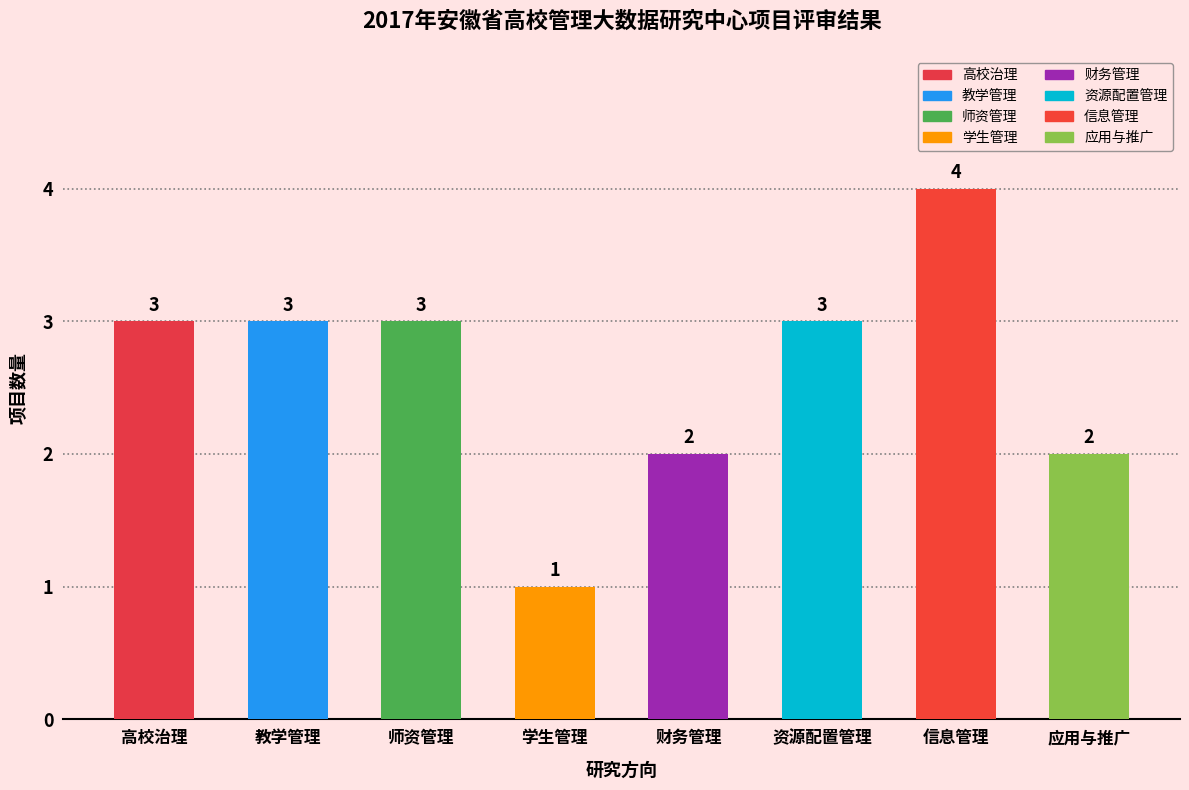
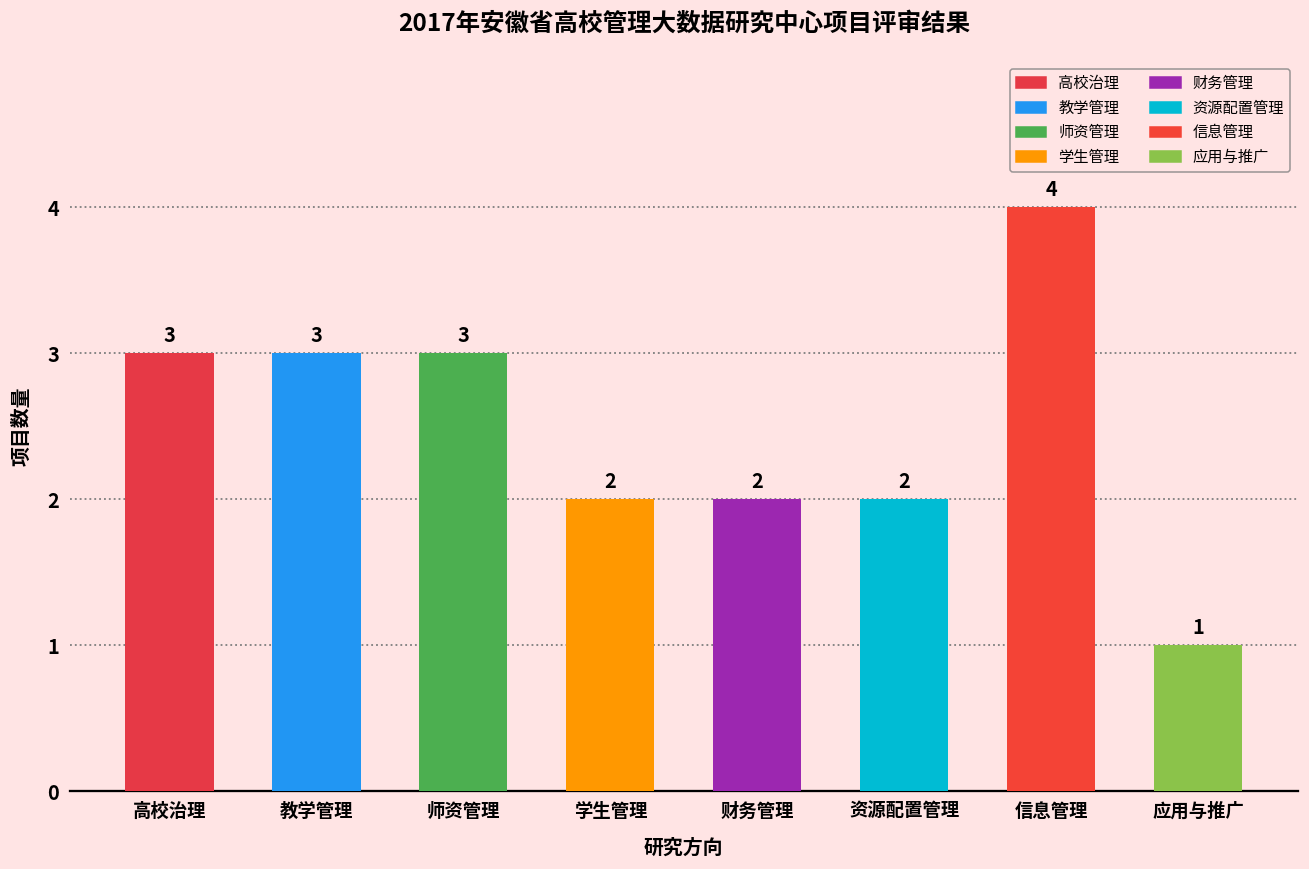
  {
    "高校治理": 3,
    "教学管理": 3,
    "师资管理": 3,
-   "学生管理": 1,
+   "学生管理": 2,
    "财务管理": 2,
-   "资源配置管理": 3,
+   "资源配置管理": 2,
    "信息管理": 4,
-   "应用与推广": 2
+   "应用与推广": 1
  }
